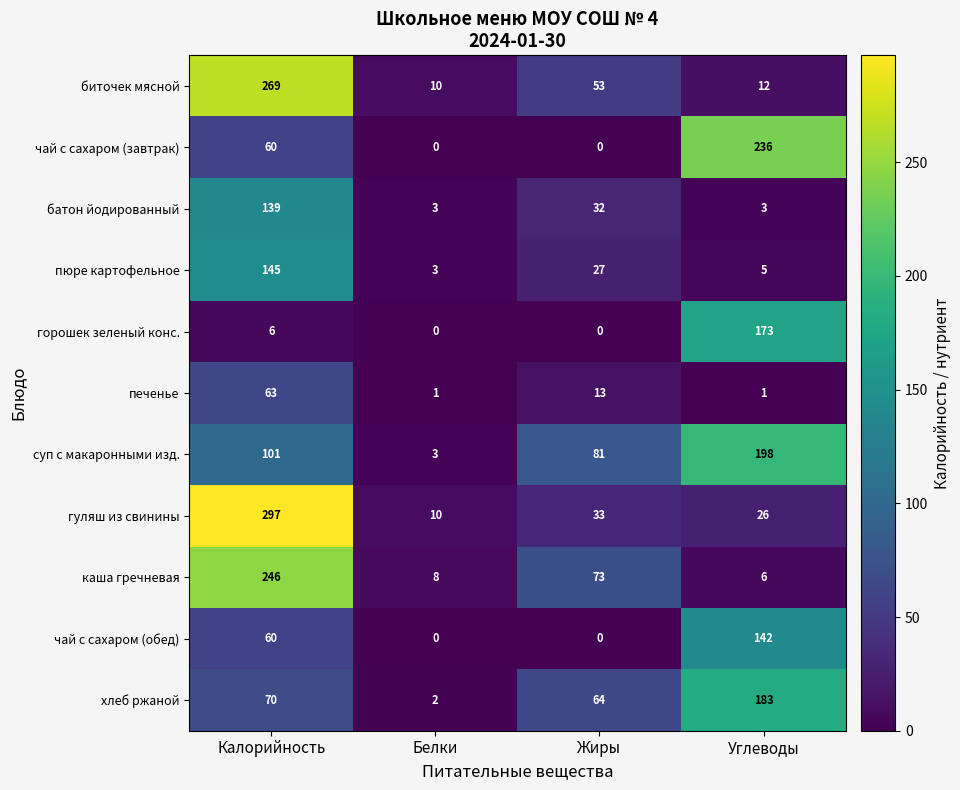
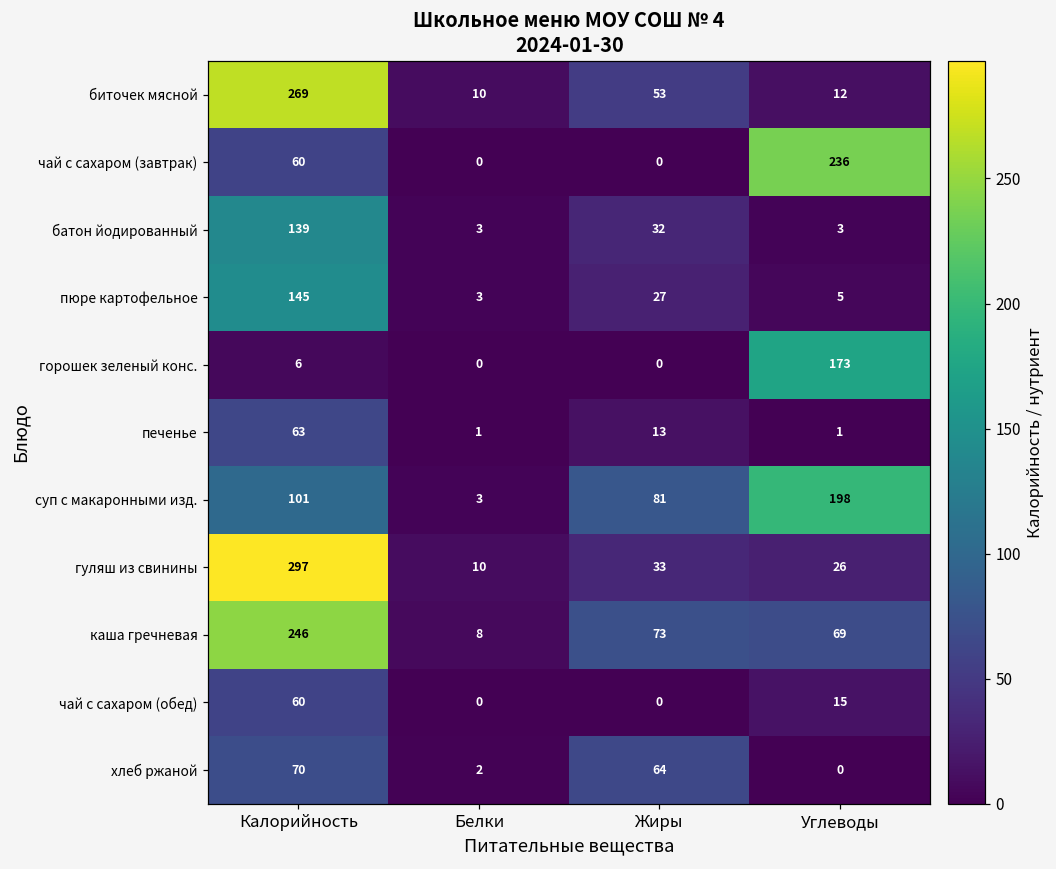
  {
    "биточек мясной": {
      "Калорийность": 269,
      "Белки": 10,
      "Жиры": 53,
      "Углеводы": 12
    },
    "чай с сахаром (завтрак)": {
      "Калорийность": 60,
      "Белки": 0,
      "Жиры": 0,
      "Углеводы": 236
    },
    "батон йодированный": {
      "Калорийность": 139,
      "Белки": 3,
      "Жиры": 32,
      "Углеводы": 3
    },
    "пюре картофельное": {
      "Калорийность": 145,
      "Белки": 3,
      "Жиры": 27,
      "Углеводы": 5
    },
    "горошек зеленый конс.": {
      "Калорийность": 6,
      "Белки": 0,
      "Жиры": 0,
      "Углеводы": 173
    },
    "печенье": {
      "Калорийность": 63,
      "Белки": 1,
      "Жиры": 13,
      "Углеводы": 1
    },
    "суп с макаронными изд.": {
      "Калорийность": 101,
      "Белки": 3,
      "Жиры": 81,
      "Углеводы": 198
    },
    "гуляш из свинины": {
      "Калорийность": 297,
      "Белки": 10,
      "Жиры": 33,
      "Углеводы": 26
    },
    "каша гречневая": {
      "Калорийность": 246,
      "Белки": 8,
      "Жиры": 73,
-     "Углеводы": 6
+     "Углеводы": 69
    },
    "чай с сахаром (обед)": {
      "Калорийность": 60,
      "Белки": 0,
      "Жиры": 0,
-     "Углеводы": 142
+     "Углеводы": 15
    },
    "хлеб ржаной": {
      "Калорийность": 70,
      "Белки": 2,
      "Жиры": 64,
-     "Углеводы": 183
+     "Углеводы": 0
    }
  }
